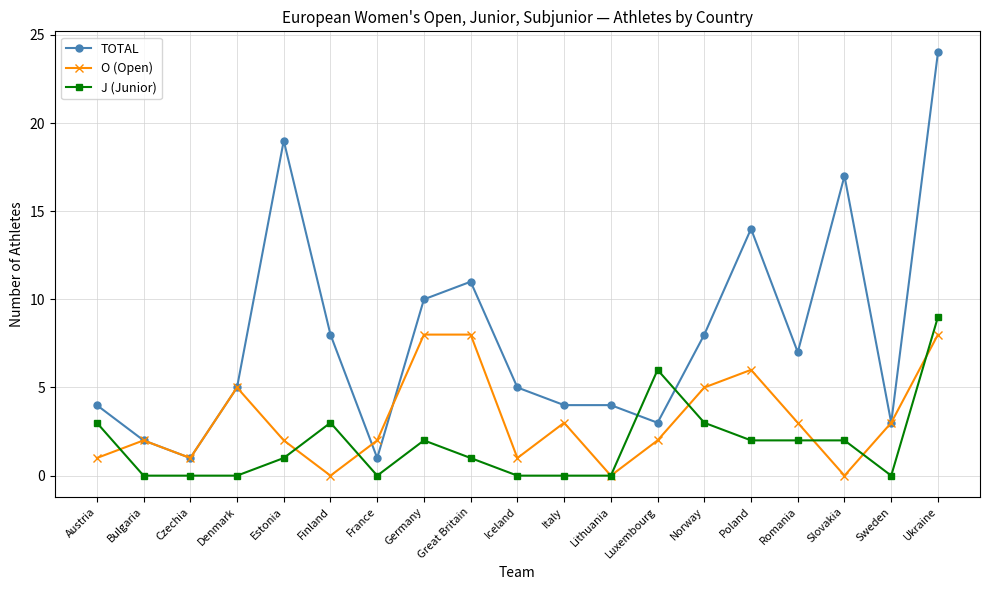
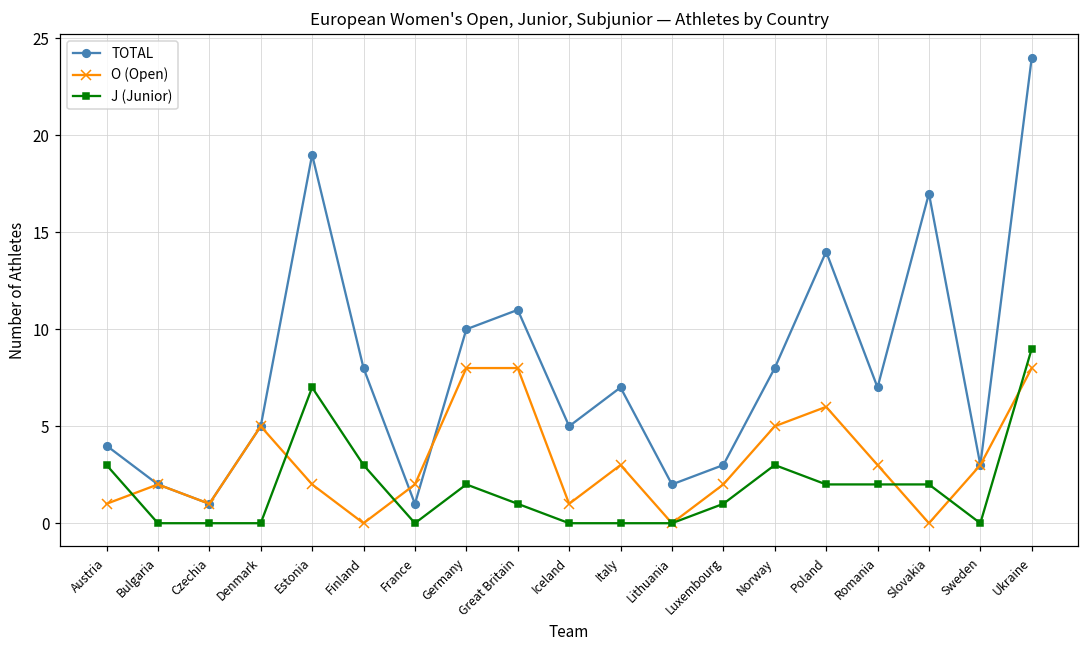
  {
    "TOTAL": {
      "Austria": 4,
      "Estonia": 19,
      "Finland": 8,
      "France": 1,
      "Germany": 10,
      "Great Britain": 11,
      "Iceland": 5,
-     "Italy": 4,
-     "Lithuania": 4,
+     "Italy": 7,
+     "Lithuania": 2,
      "Luxembourg": 3,
      "Norway": 8,
      "Poland": 14,
      "Romania": 7,
      "Slovakia": 17,
      "Ukraine": 24
    },
    "O (Open)": {
      "Austria": 1,
      "Estonia": 2,
      "Finland": 0,
      "France": 2,
      "Germany": 8,
      "Great Britain": 8,
      "Iceland": 1,
      "Italy": 3,
      "Luxembourg": 2,
      "Norway": 5,
      "Poland": 6,
      "Romania": 3,
      "Slovakia": 0,
      "Ukraine": 8
    },
    "J (Junior)": {
      "Austria": 3,
      "Bulgaria": 0,
      "Czechia": 0,
      "Denmark": 0,
-     "Estonia": 1,
+     "Estonia": 7,
      "Finland": 3,
      "France": 0,
      "Germany": 2,
      "Great Britain": 1,
      "Iceland": 0,
      "Italy": 0,
-     "Luxembourg": 6,
+     "Luxembourg": 1,
      "Norway": 3,
      "Poland": 2,
      "Romania": 2,
      "Slovakia": 2,
      "Sweden": 0,
      "Ukraine": 9
    }
  }
